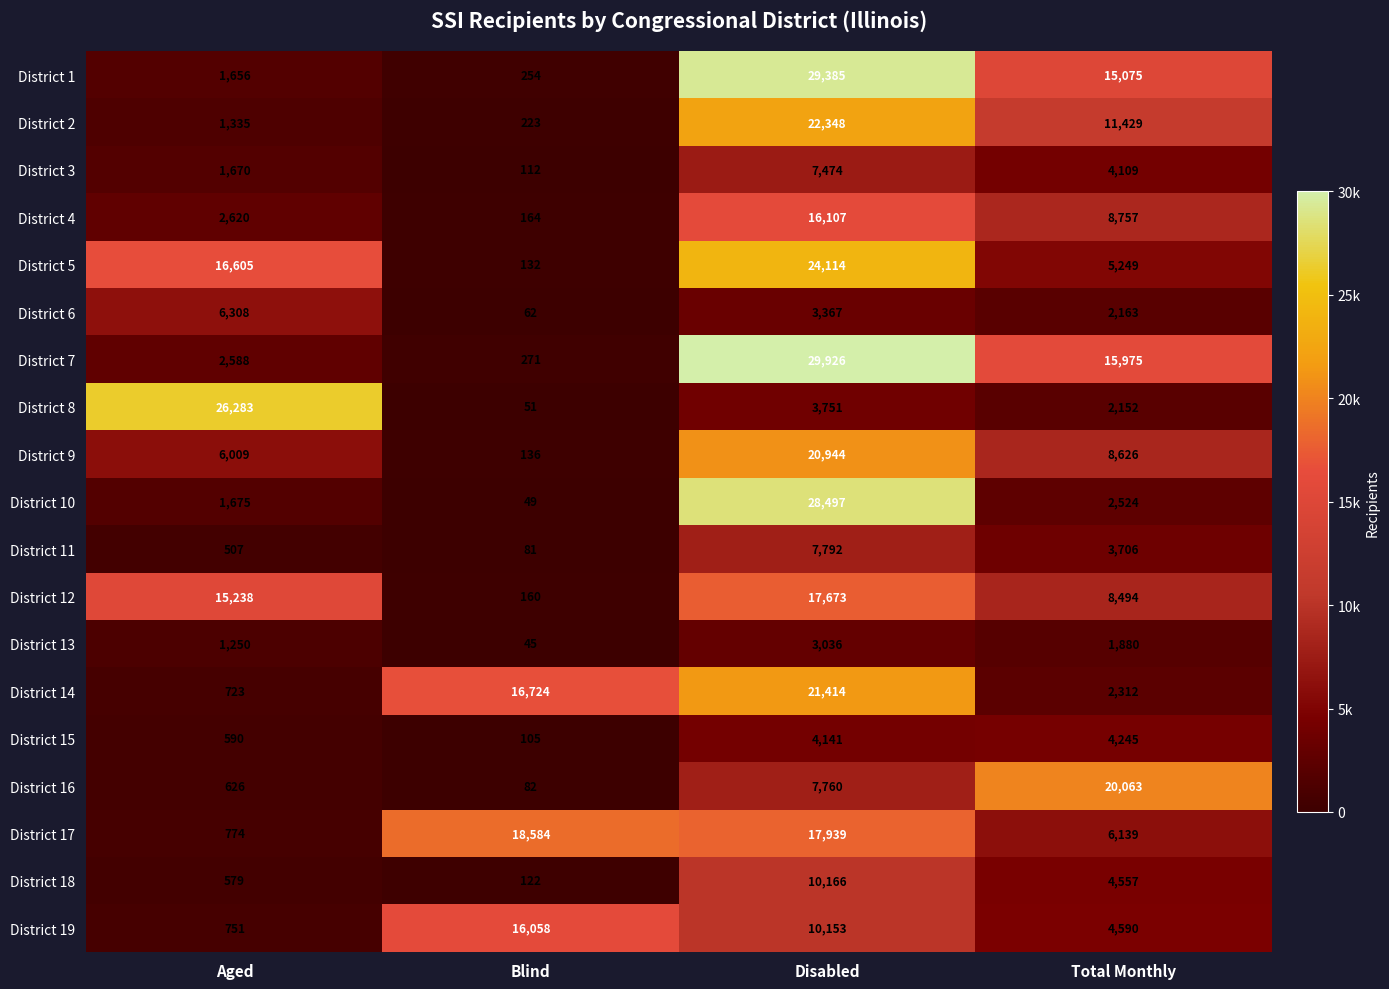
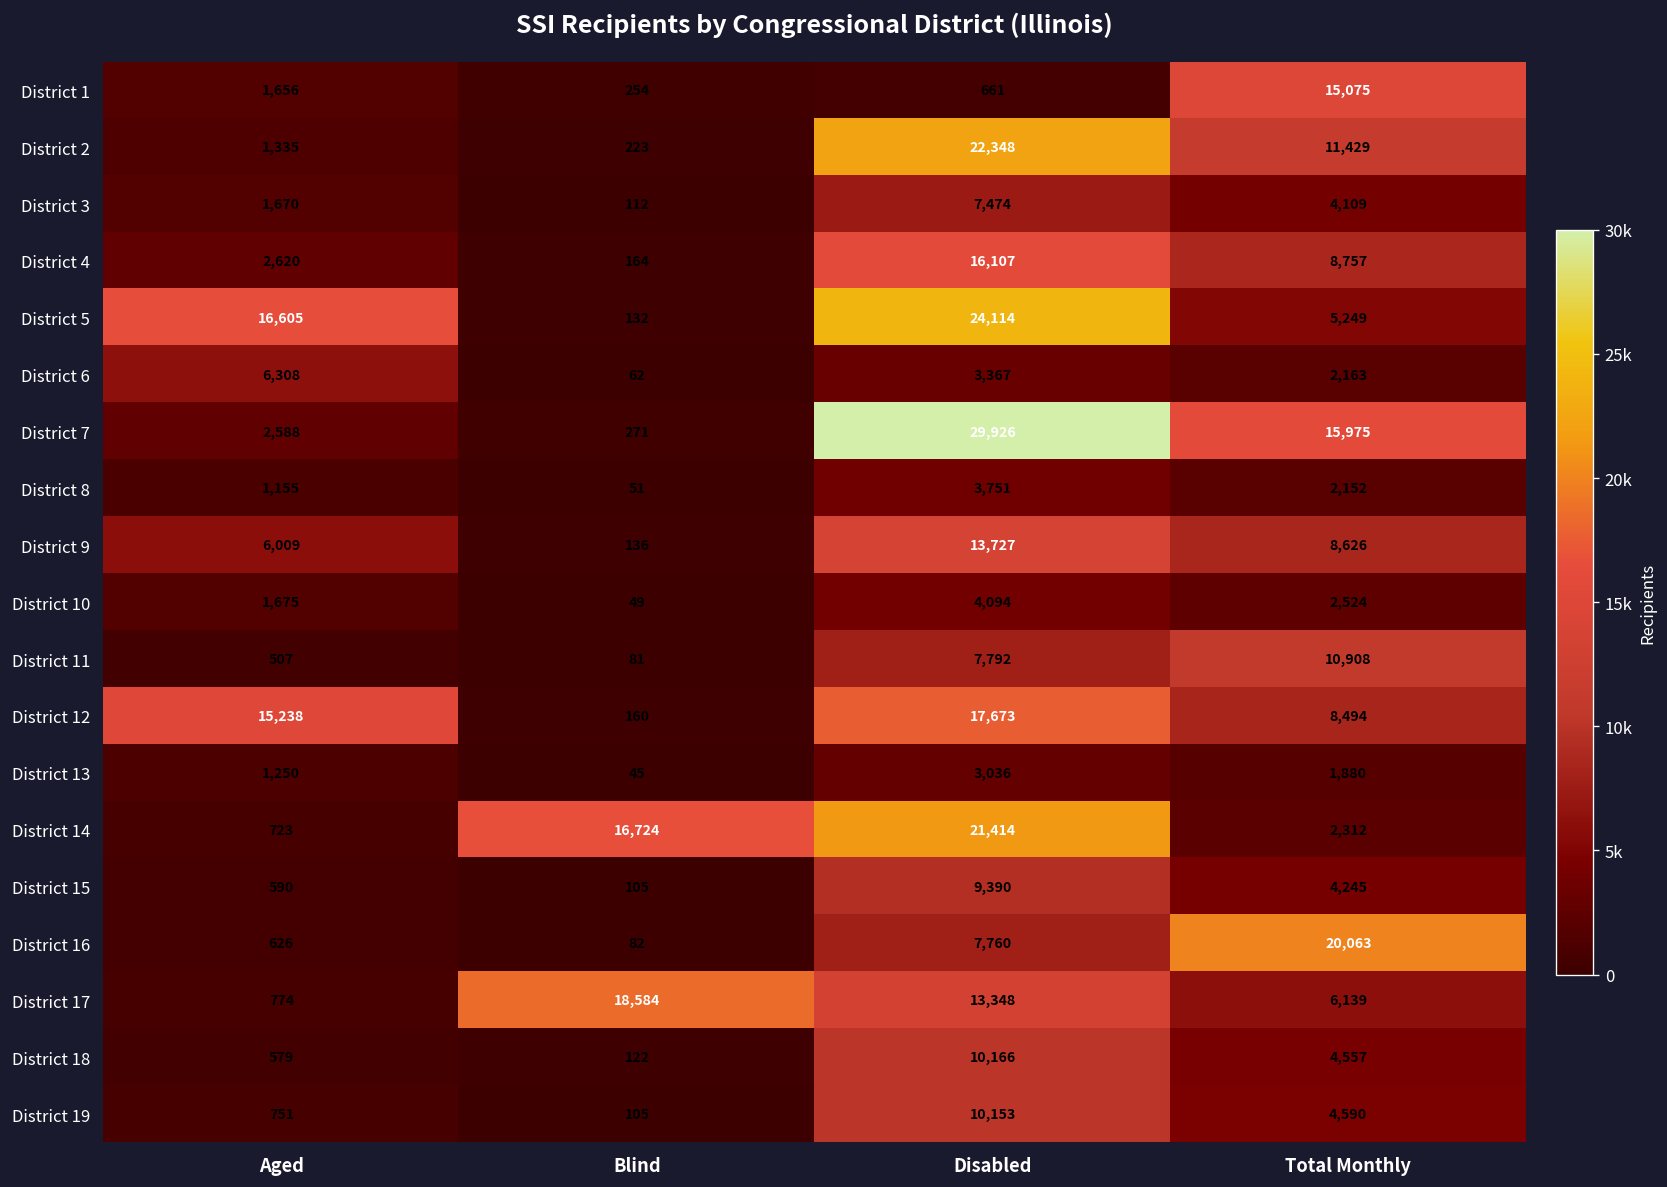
  {
    "District 1": {
      "Aged": "1,656",
      "Blind": "254",
-     "Disabled": "29,385",
+     "Disabled": "661",
      "Total Monthly": "15,075"
    },
    "District 2": {
      "Aged": "1,335",
      "Blind": "223",
      "Disabled": "22,348",
      "Total Monthly": "11,429"
    },
    "District 3": {
      "Aged": "1,670",
      "Blind": "112",
      "Disabled": "7,474",
      "Total Monthly": "4,109"
    },
    "District 4": {
      "Aged": "2,620",
      "Blind": "164",
      "Disabled": "16,107",
      "Total Monthly": "8,757"
    },
    "District 5": {
      "Aged": "16,605",
      "Blind": "132",
      "Disabled": "24,114",
      "Total Monthly": "5,249"
    },
    "District 6": {
      "Aged": "6,308",
      "Blind": "62",
      "Disabled": "3,367",
      "Total Monthly": "2,163"
    },
    "District 7": {
      "Aged": "2,588",
      "Blind": "271",
      "Disabled": "29,926",
      "Total Monthly": "15,975"
    },
    "District 8": {
-     "Aged": "26,283",
+     "Aged": "1,155",
      "Blind": "51",
      "Disabled": "3,751",
      "Total Monthly": "2,152"
    },
    "District 9": {
      "Aged": "6,009",
      "Blind": "136",
-     "Disabled": "20,944",
+     "Disabled": "13,727",
      "Total Monthly": "8,626"
    },
    "District 10": {
      "Aged": "1,675",
      "Blind": "49",
-     "Disabled": "28,497",
+     "Disabled": "4,094",
      "Total Monthly": "2,524"
    },
    "District 11": {
      "Aged": "507",
      "Blind": "81",
      "Disabled": "7,792",
-     "Total Monthly": "3,706"
+     "Total Monthly": "10,908"
    },
    "District 12": {
      "Aged": "15,238",
      "Blind": "160",
      "Disabled": "17,673",
      "Total Monthly": "8,494"
    },
    "District 13": {
      "Aged": "1,250",
      "Blind": "45",
      "Disabled": "3,036",
      "Total Monthly": "1,880"
    },
    "District 14": {
      "Aged": "723",
      "Blind": "16,724",
      "Disabled": "21,414",
      "Total Monthly": "2,312"
    },
    "District 15": {
      "Aged": "590",
      "Blind": "105",
-     "Disabled": "4,141",
+     "Disabled": "9,390",
      "Total Monthly": "4,245"
    },
    "District 16": {
      "Aged": "626",
      "Blind": "82",
      "Disabled": "7,760",
      "Total Monthly": "20,063"
    },
    "District 17": {
      "Aged": "774",
      "Blind": "18,584",
-     "Disabled": "17,939",
+     "Disabled": "13,348",
      "Total Monthly": "6,139"
    },
    "District 18": {
      "Aged": "579",
      "Blind": "122",
      "Disabled": "10,166",
      "Total Monthly": "4,557"
    },
    "District 19": {
      "Aged": "751",
-     "Blind": "16,058",
+     "Blind": "105",
      "Disabled": "10,153",
      "Total Monthly": "4,590"
    }
  }
